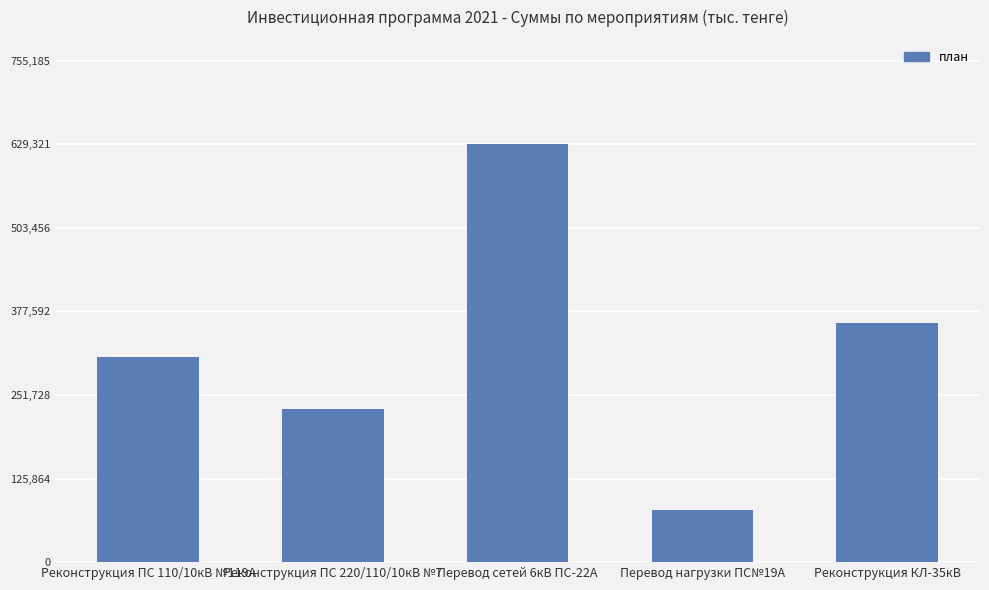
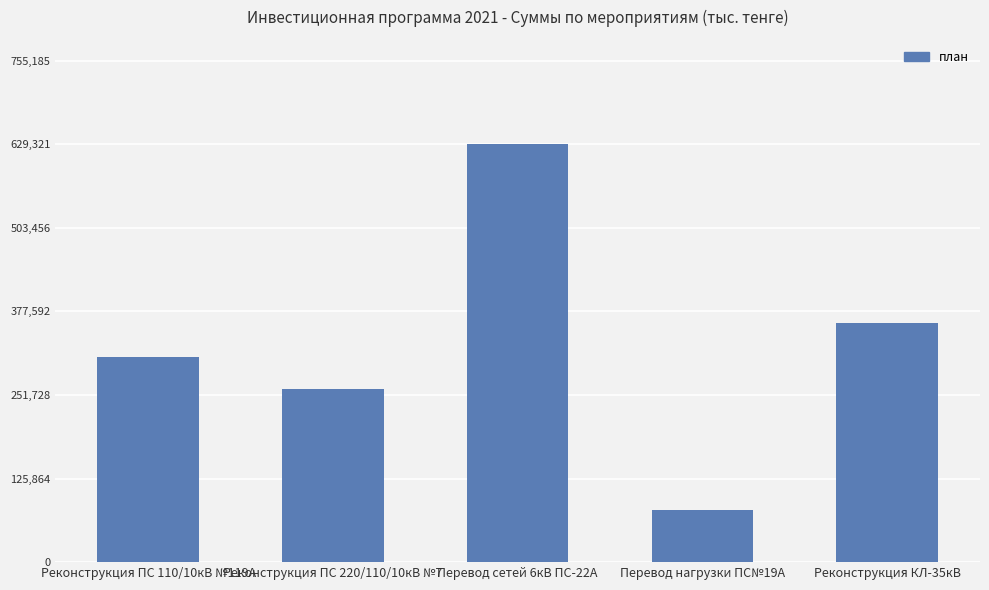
  {
-   "Реконструкция ПС 220/110/10кВ №7": "230,000",
+   "Реконструкция ПС 220/110/10кВ №7": "260,000",
    "Перевод сетей 6кВ ПС-22А": "630,000",
    "Перевод нагрузки ПС№19А": "80,000",
    "Реконструкция КЛ-35кВ": "360,000"
  }
